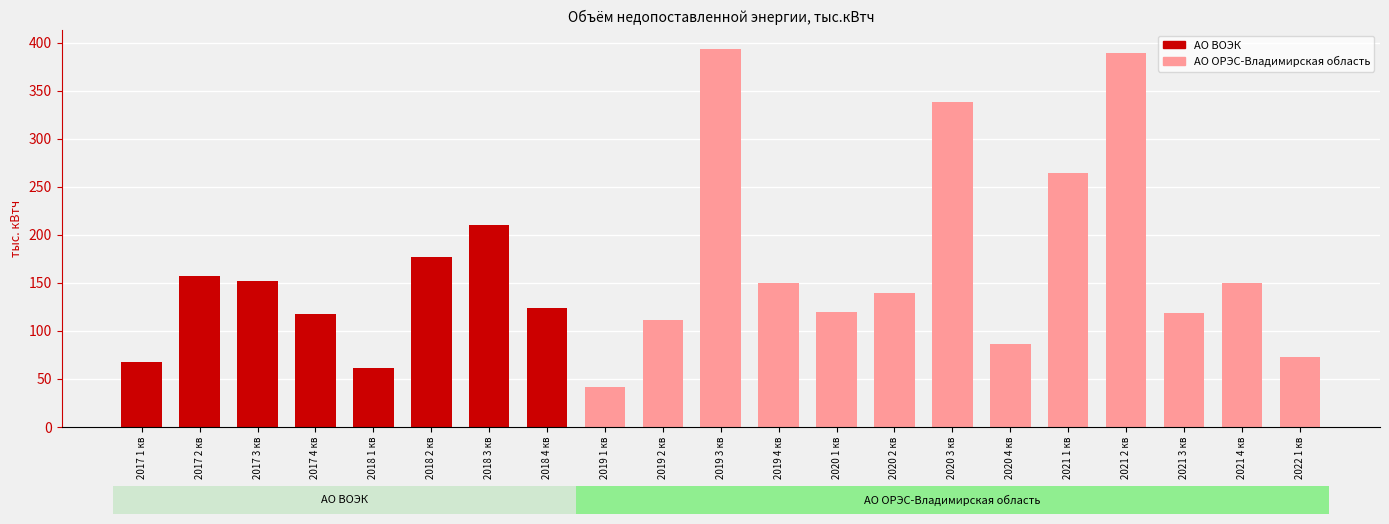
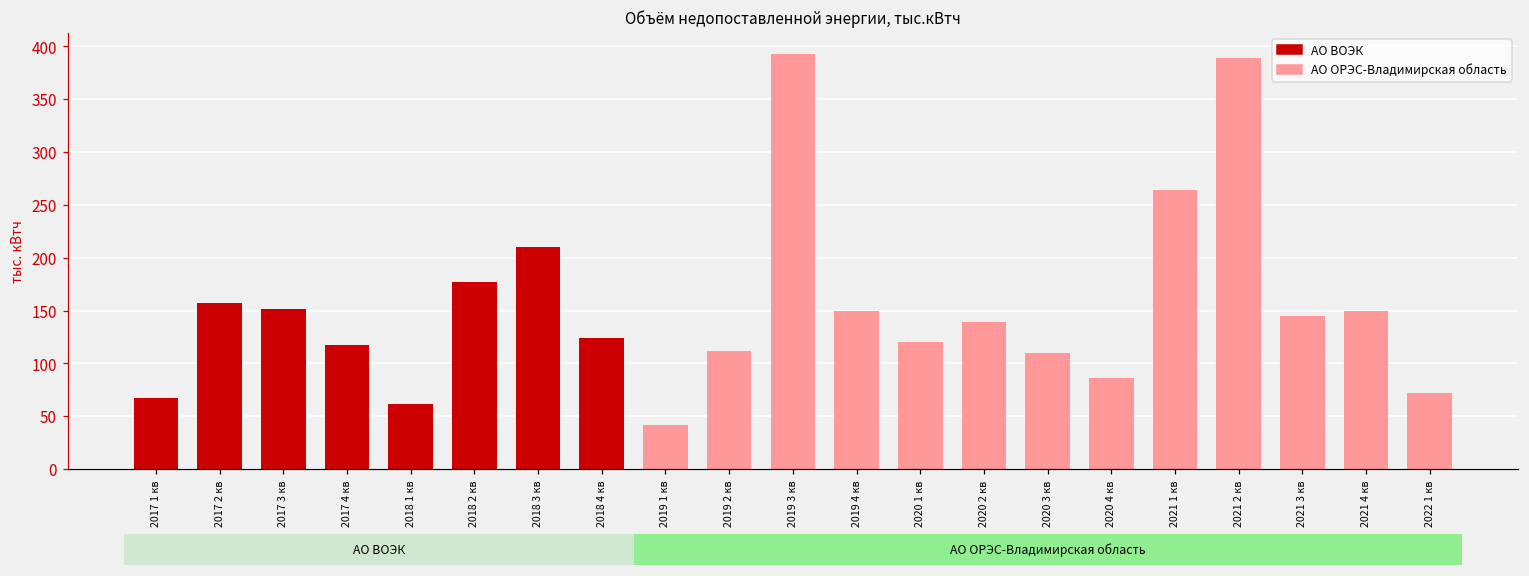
  {
    "2017 1 кв": 70,
    "2017 2 кв": 160,
    "2017 3 кв": 150,
    "2017 4 кв": 120,
    "2018 1 кв": 60,
    "2018 2 кв": 180,
    "2018 3 кв": 210,
    "2018 4 кв": 120,
    "2019 1 кв": 40,
    "2019 2 кв": 110,
    "2019 3 кв": 390,
    "2019 4 кв": 150,
    "2020 1 кв": 120,
    "2020 2 кв": 140,
-   "2020 3 кв": 340,
+   "2020 3 кв": 110,
    "2020 4 кв": 90,
    "2021 1 кв": 260,
    "2021 2 кв": 390,
-   "2021 3 кв": 120,
+   "2021 3 кв": 140,
    "2021 4 кв": 150,
    "2022 1 кв": 70
  }
